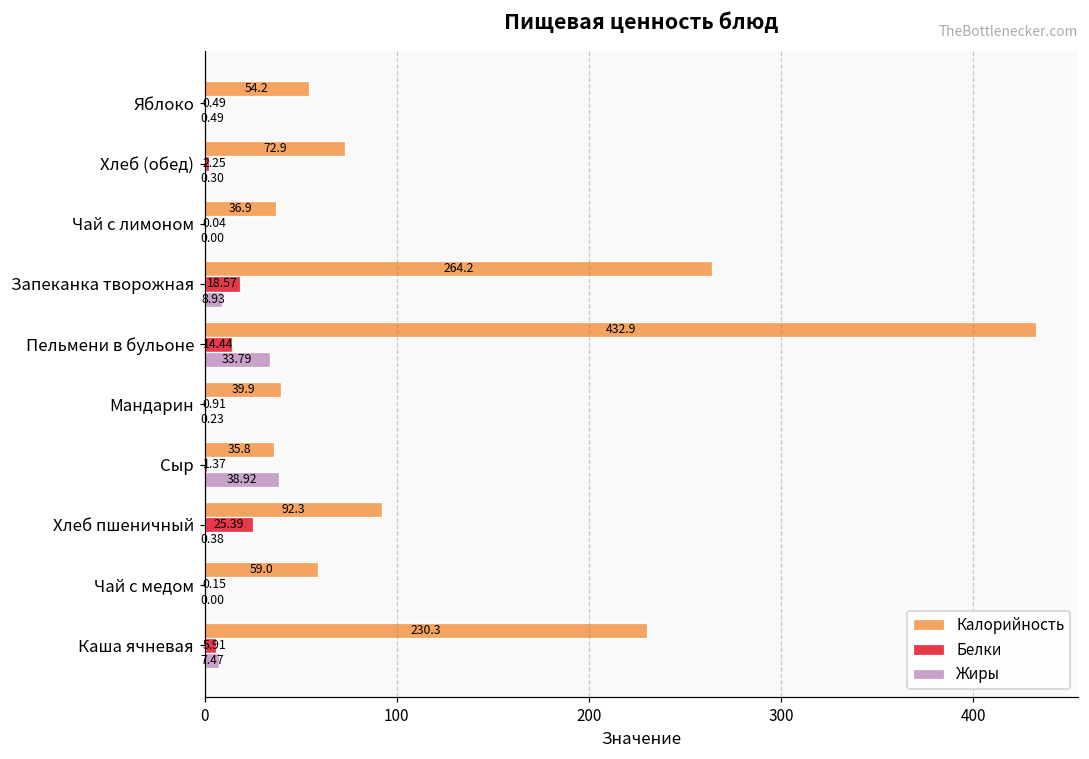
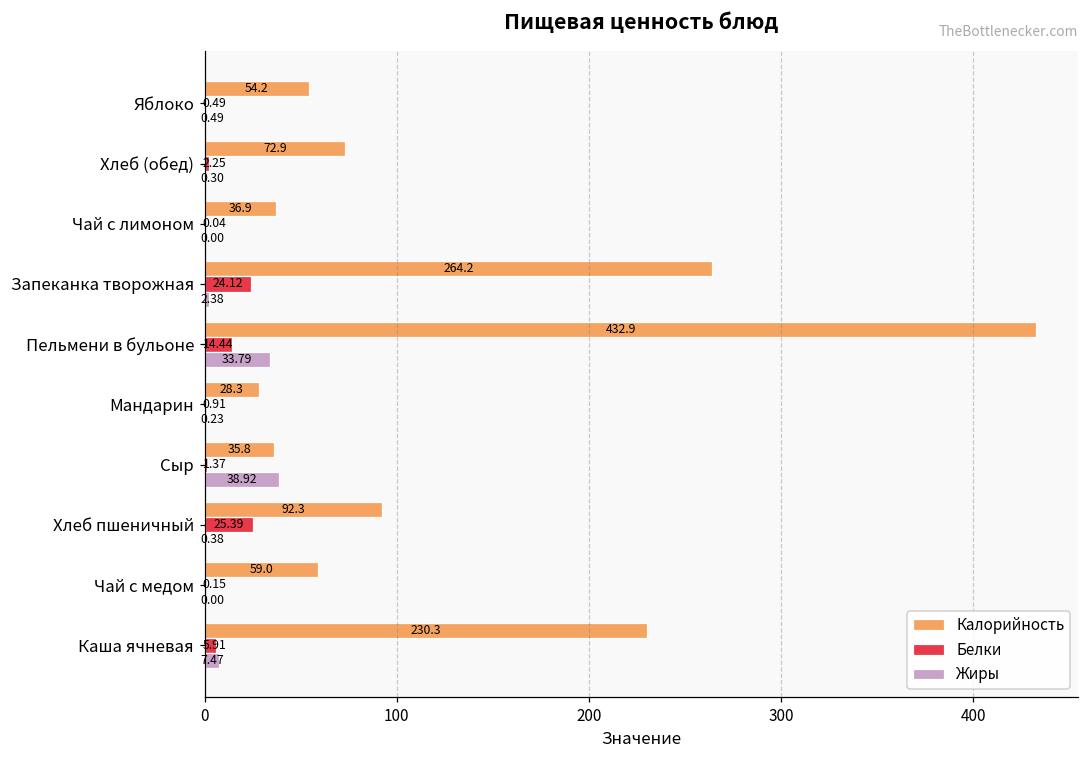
  {
    "Калорийность": {
      "Яблоко": 54.2,
      "Хлеб (обед)": 72.9,
      "Чай с лимоном": 36.9,
      "Запеканка творожная": 264.2,
      "Пельмени в бульоне": 432.9,
-     "Мандарин": 39.9,
+     "Мандарин": 28.3,
      "Сыр": 35.8,
      "Хлеб пшеничный": 92.3,
      "Чай с медом": 59.0,
      "Каша ячневая": 230.3
    },
    "Белки": {
      "Яблоко": 0.49,
      "Хлеб (обед)": 2.25,
      "Чай с лимоном": 0.04,
-     "Запеканка творожная": 18.57,
+     "Запеканка творожная": 24.12,
      "Пельмени в бульоне": 14.44,
      "Мандарин": 0.91,
      "Сыр": 1.37,
      "Хлеб пшеничный": 25.39,
      "Чай с медом": 0.15,
      "Каша ячневая": 5.91
    },
    "Жиры": {
      "Яблоко": 0.49,
      "Хлеб (обед)": 0.30,
      "Чай с лимоном": 0.00,
-     "Запеканка творожная": 8.93,
+     "Запеканка творожная": 2.38,
      "Пельмени в бульоне": 33.79,
      "Мандарин": 0.23,
      "Сыр": 38.92,
      "Хлеб пшеничный": 0.38,
      "Чай с медом": 0.00,
      "Каша ячневая": 7.47
    }
  }
